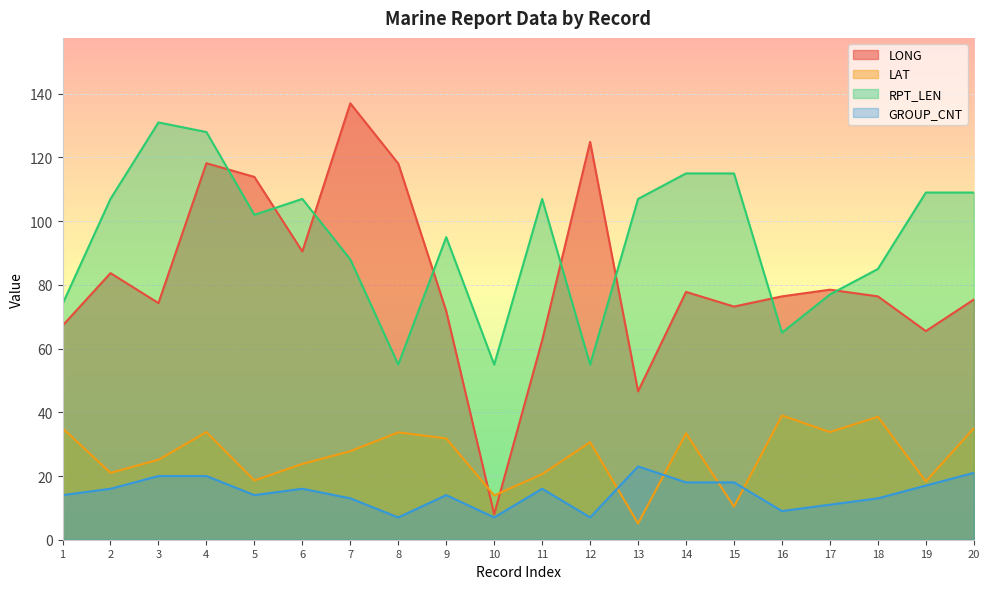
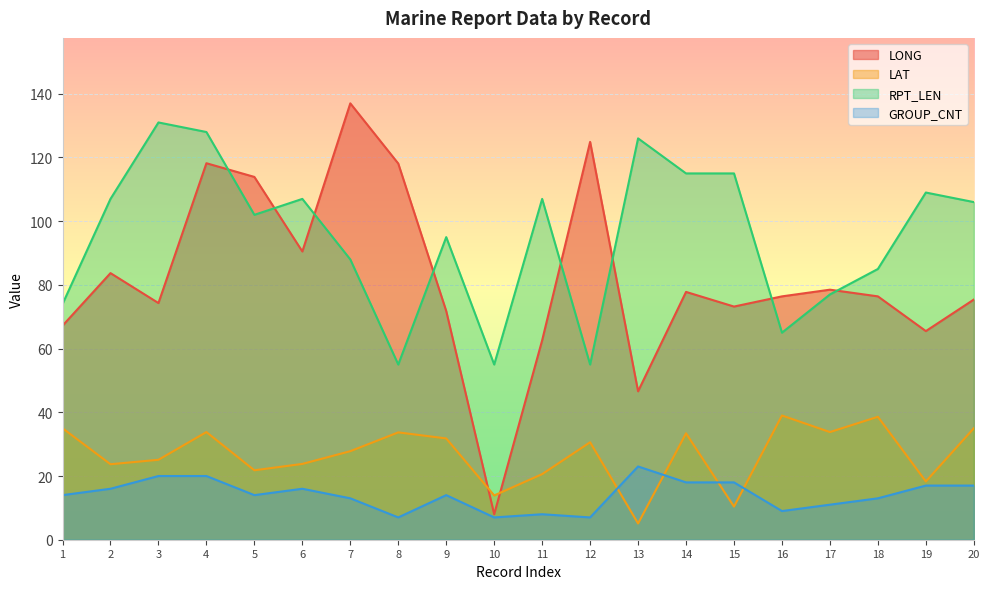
  {
    "LONG": {
      "1": 67,
      "2": 84,
      "3": 74,
      "4": 118,
      "5": 114,
      "6": 91,
      "7": 137,
      "8": 118,
      "9": 72,
      "10": 8,
      "11": 63,
      "12": 125,
      "13": 47,
      "14": 78,
      "15": 73,
      "16": 76,
      "17": 79,
      "18": 76,
      "19": 66,
      "20": 75
    },
    "LAT": {
      "1": 35,
-     "2": 21,
+     "2": 24,
      "3": 25,
      "4": 34,
-     "5": 19,
+     "5": 22,
      "6": 24,
      "7": 28,
      "8": 34,
      "9": 32,
      "10": 14,
      "11": 21,
      "12": 31,
      "13": 5,
      "14": 33,
      "15": 10,
      "16": 39,
      "17": 34,
      "18": 39,
      "19": 18,
      "20": 35
    },
    "RPT_LEN": {
      "1": 74,
      "2": 107,
      "3": 131,
      "4": 128,
      "5": 102,
      "6": 107,
      "7": 88,
      "8": 55,
      "9": 95,
      "10": 55,
      "11": 107,
      "12": 55,
-     "13": 107,
+     "13": 126,
      "14": 115,
      "15": 115,
      "16": 65,
      "17": 77,
      "18": 85,
      "19": 109,
-     "20": 109
+     "20": 106
    },
    "GROUP_CNT": {
      "1": 14,
      "2": 16,
      "3": 20,
      "4": 20,
      "5": 14,
      "6": 16,
      "7": 13,
      "8": 7,
      "9": 14,
      "10": 7,
-     "11": 16,
+     "11": 8,
      "12": 7,
      "13": 23,
      "14": 18,
      "15": 18,
      "16": 9,
      "17": 11,
      "18": 13,
      "19": 17,
-     "20": 21
+     "20": 17
    }
  }
